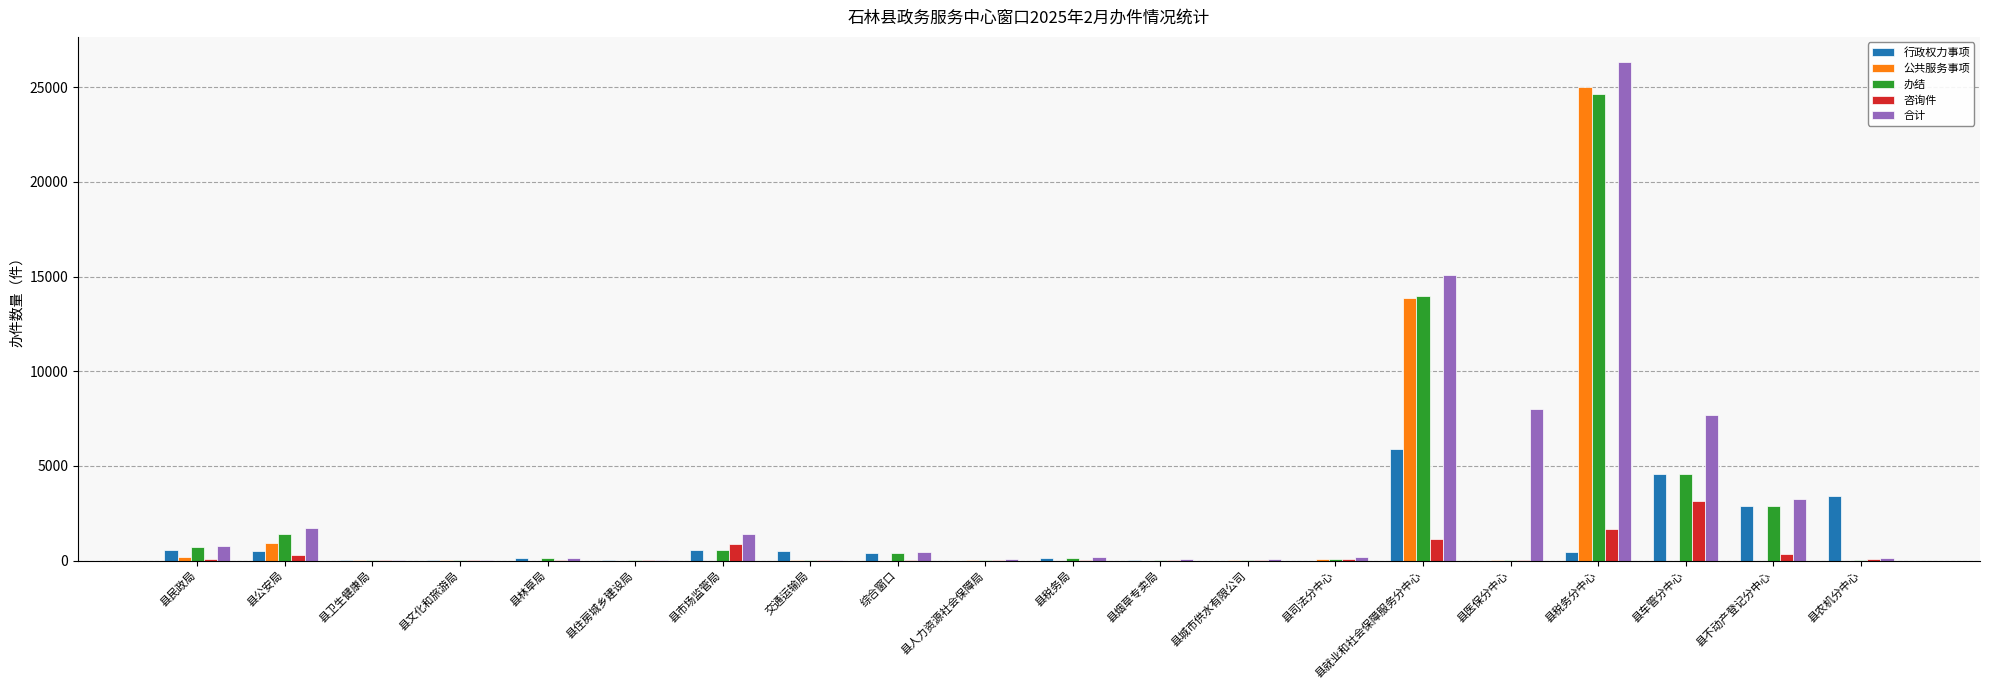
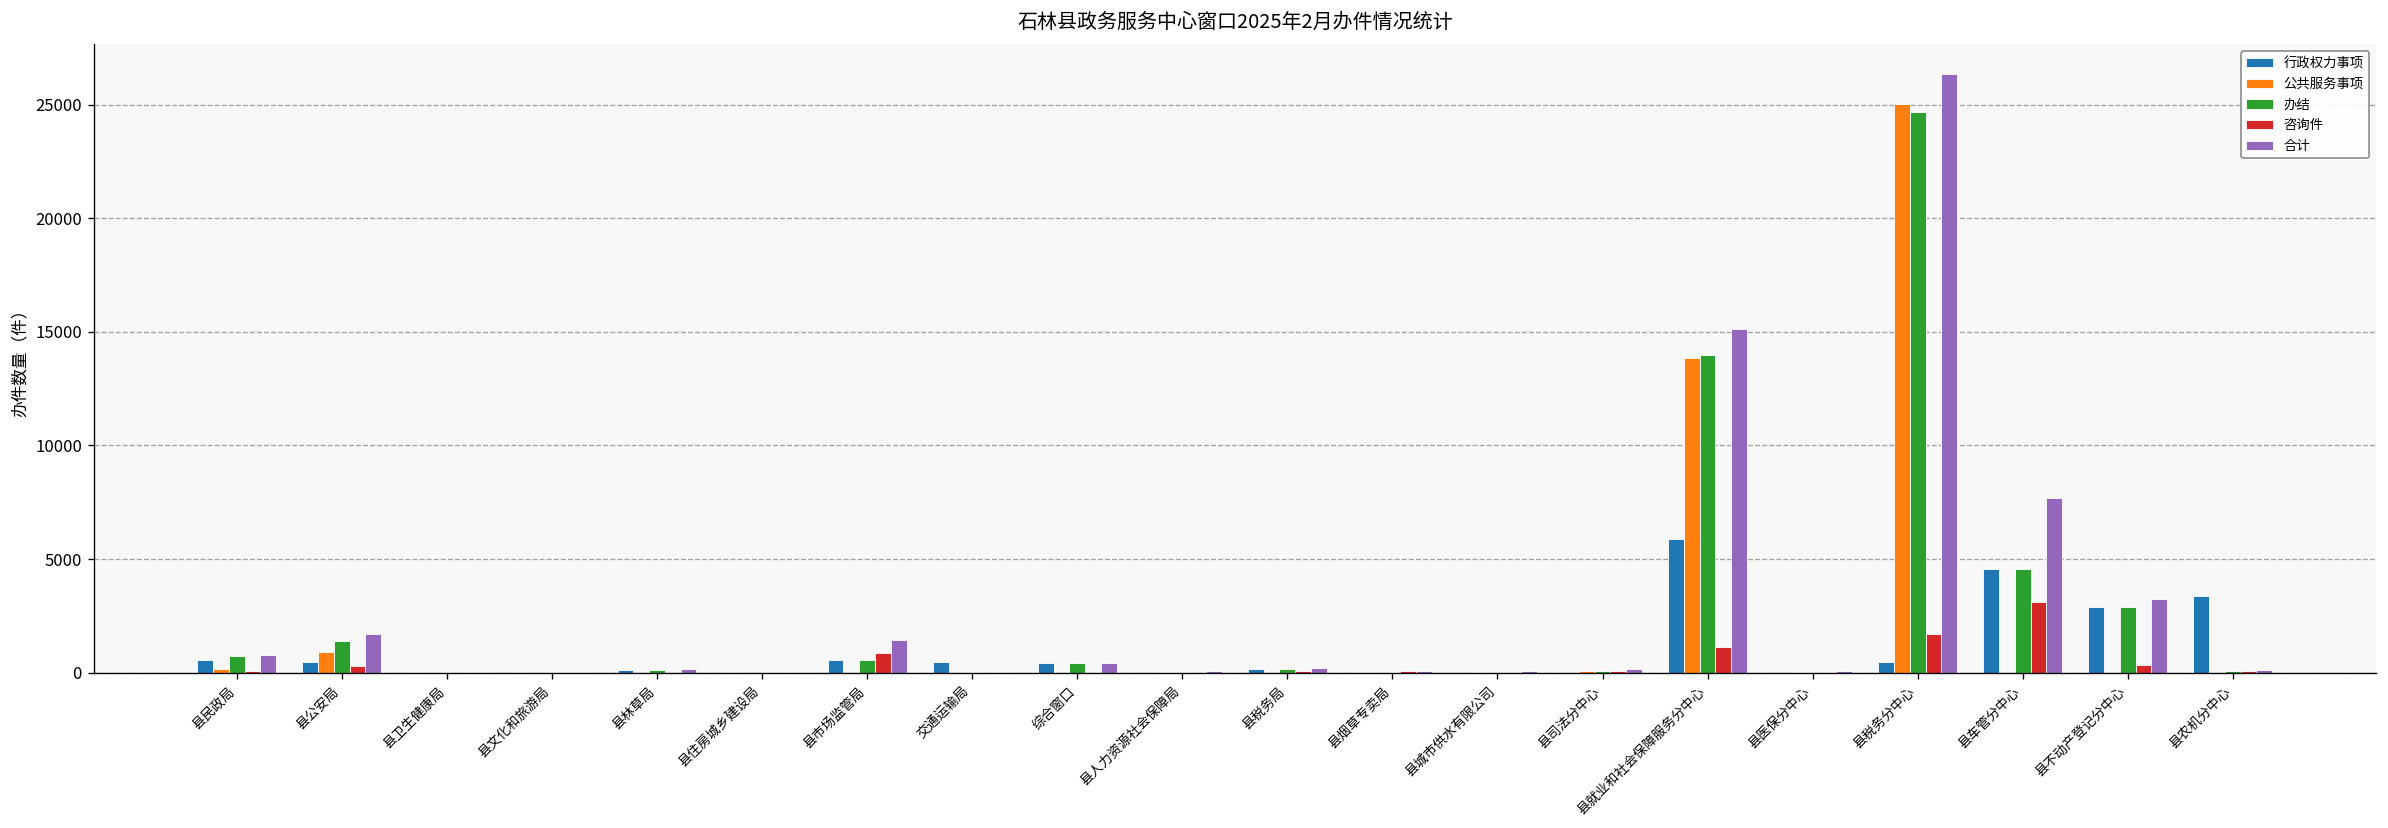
  {
    "行政权力事项": {
      "县民政局": 500,
      "县公安局": 500,
      "县市场监管局": 500,
      "交通运输局": 500,
      "综合窗口": 400,
      "县人力资源社会保障局": 0,
      "县税务局": 200,
      "县城市供水有限公司": 0,
      "县司法分中心": 0,
      "县就业和社会保障服务分中心": 5900,
      "县医保分中心": 0,
      "县税务分中心": 500,
      "县车管分中心": 4600,
      "县不动产登记分中心": 2900,
      "县农机分中心": 3400
    },
    "公共服务事项": {
      "县民政局": 200,
      "县公安局": 900,
      "县林草局": 0,
      "县住房城乡建设局": 0,
      "县市场监管局": 0,
      "综合窗口": 0,
      "县税务局": 0,
      "县烟草专卖局": 0,
      "县就业和社会保障服务分中心": 13900,
      "县税务分中心": 25000,
      "县车管分中心": 0,
      "县不动产登记分中心": 0,
      "县农机分中心": 0
    },
    "办结": {
      "县民政局": 700,
      "县公安局": 1400,
      "县市场监管局": 500,
      "综合窗口": 400,
      "县税务局": 200,
      "县就业和社会保障服务分中心": 14000,
      "县税务分中心": 24700,
      "县车管分中心": 4600,
      "县不动产登记分中心": 2900
    },
    "咨询件": {
      "县公安局": 300,
      "县市场监管局": 900,
      "县就业和社会保障服务分中心": 1100,
      "县税务分中心": 1700,
      "县车管分中心": 3100,
      "县不动产登记分中心": 300
    },
    "合计": {
      "县民政局": 800,
      "县公安局": 1700,
      "县林草局": 100,
      "县市场监管局": 1400,
      "综合窗口": 400,
      "县税务局": 200,
      "县司法分中心": 200,
      "县就业和社会保障服务分中心": 15100,
-     "县医保分中心": 8000,
+     "县医保分中心": 100,
      "县税务分中心": 26300,
      "县车管分中心": 7700,
      "县不动产登记分中心": 3200
    }
  }
